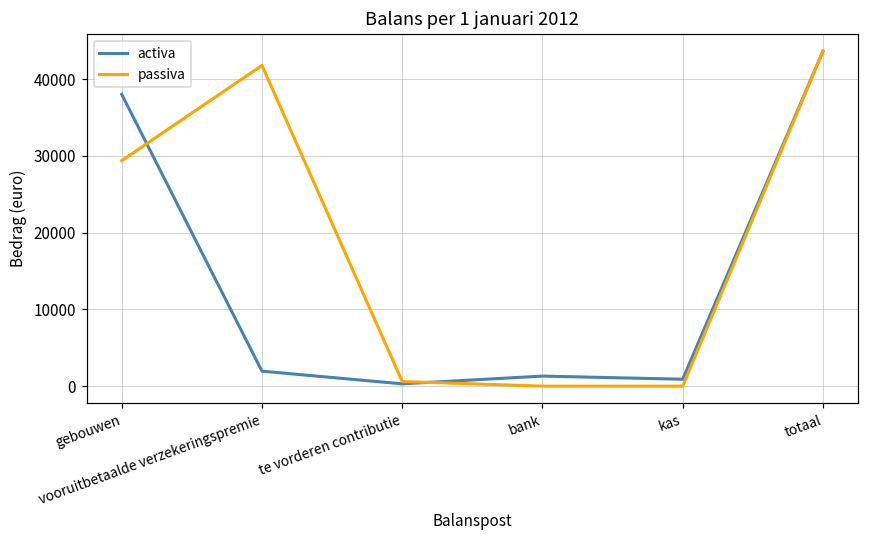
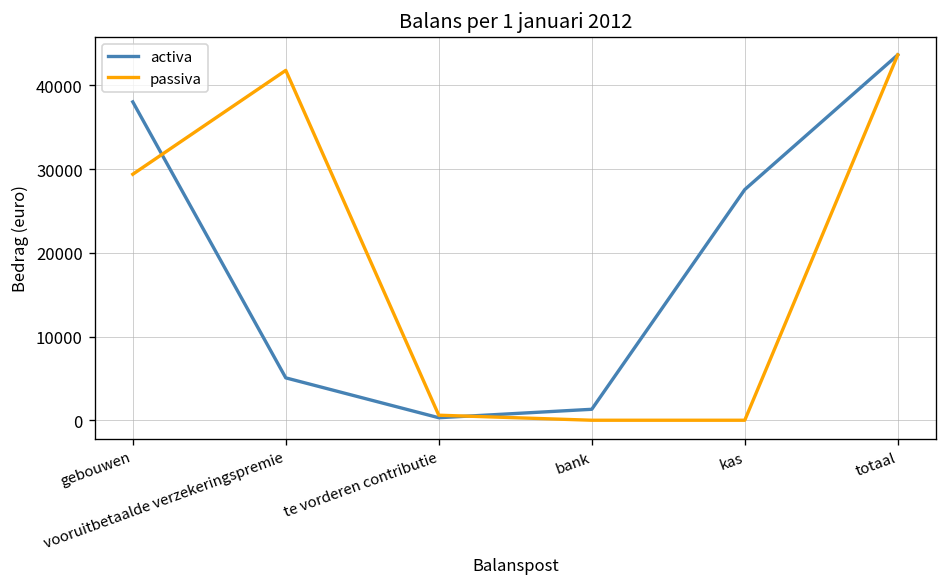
  {
    "activa": {
      "gebouwen": 38000,
-     "vooruitbetaalde verzekeringspremie": 2000,
+     "vooruitbetaalde verzekeringspremie": 5000,
      "bank": 1000,
-     "kas": 1000
+     "kas": 28000
    },
    "passiva": {
      "gebouwen": 29000,
      "vooruitbetaalde verzekeringspremie": 42000,
      "bank": 0,
      "kas": 0
    }
  }
